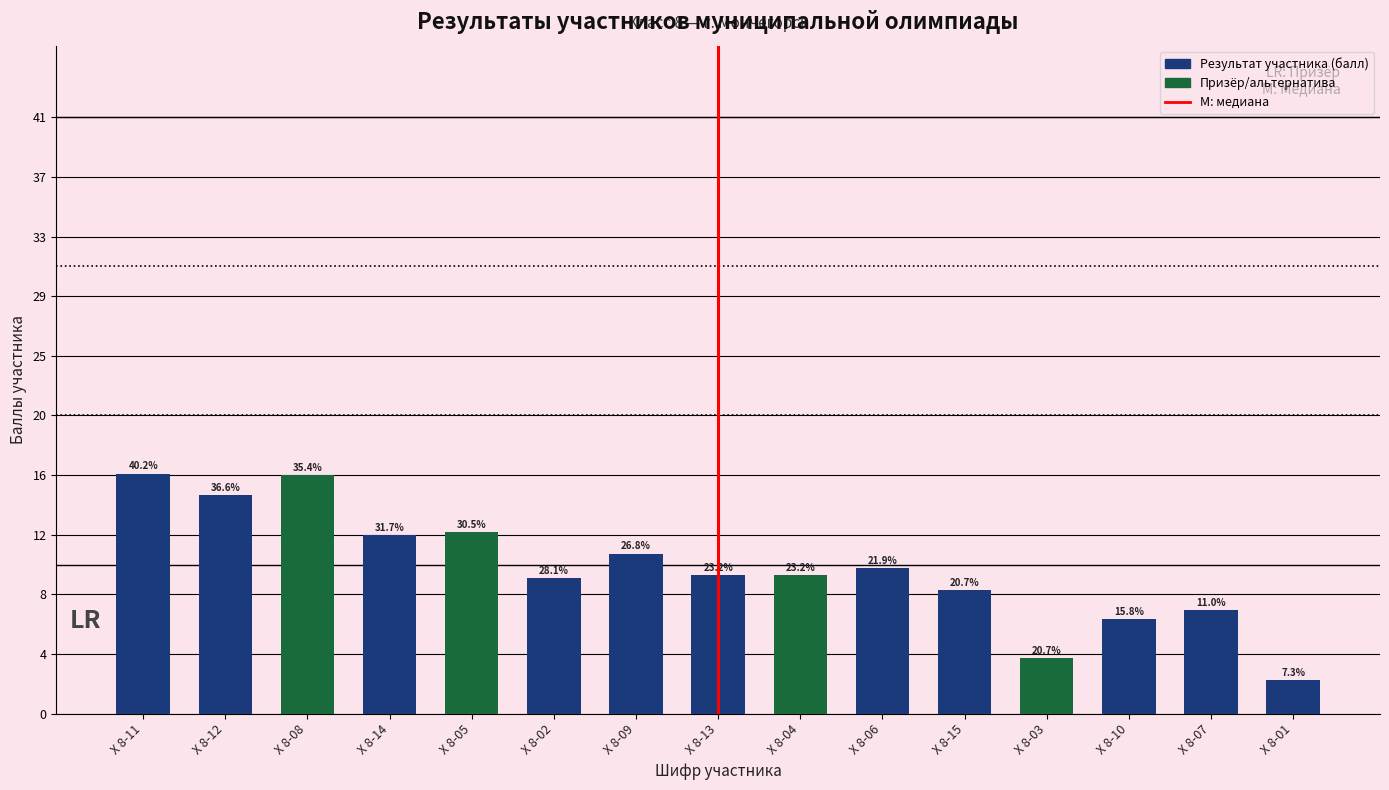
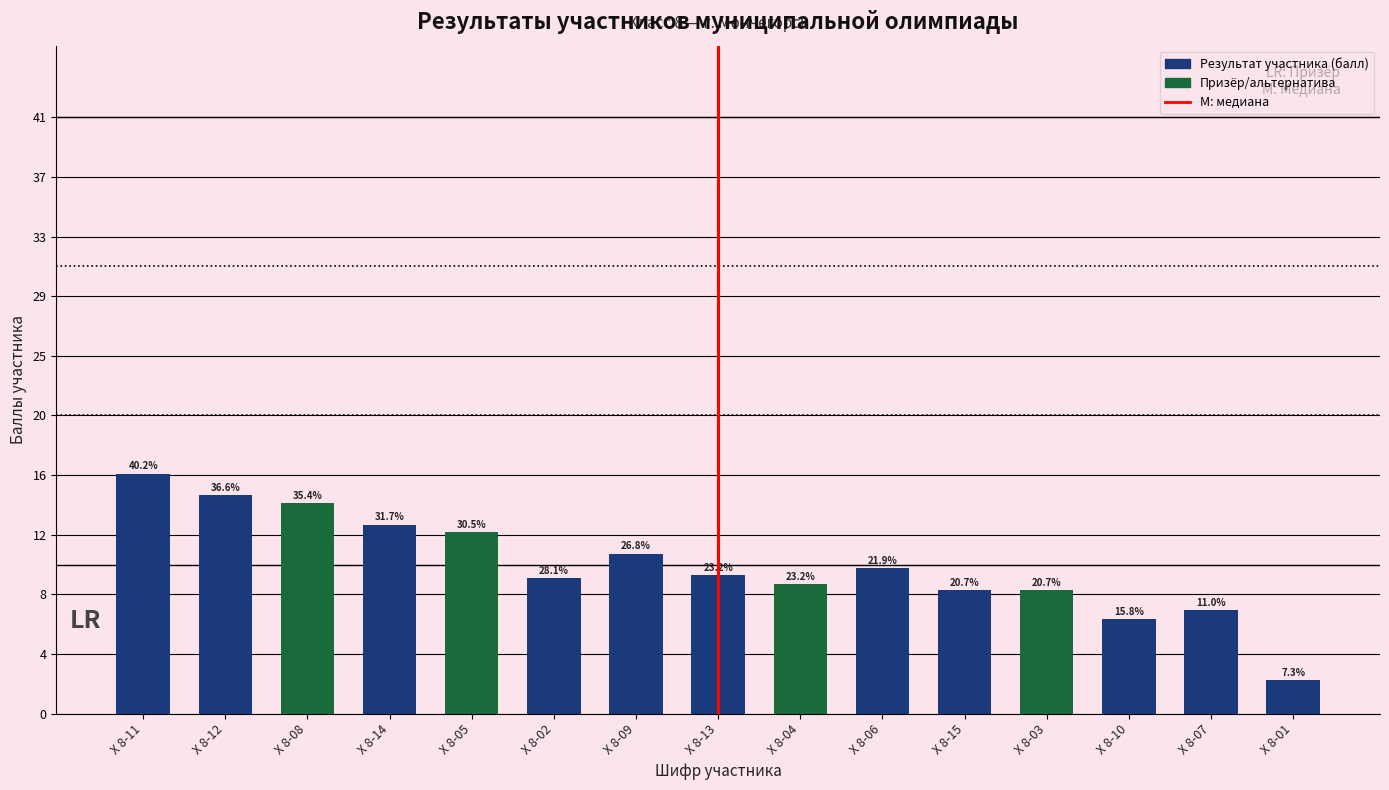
  {
-   "Х 8-08": 16.4,
-   "Х 8-14": 12.3,
-   "Х 8-04": 9.5,
-   "Х 8-03": 3.8
+   "Х 8-08": 14.5,
+   "Х 8-14": 13.0,
+   "Х 8-04": 8.9,
+   "Х 8-03": 8.5
  }
